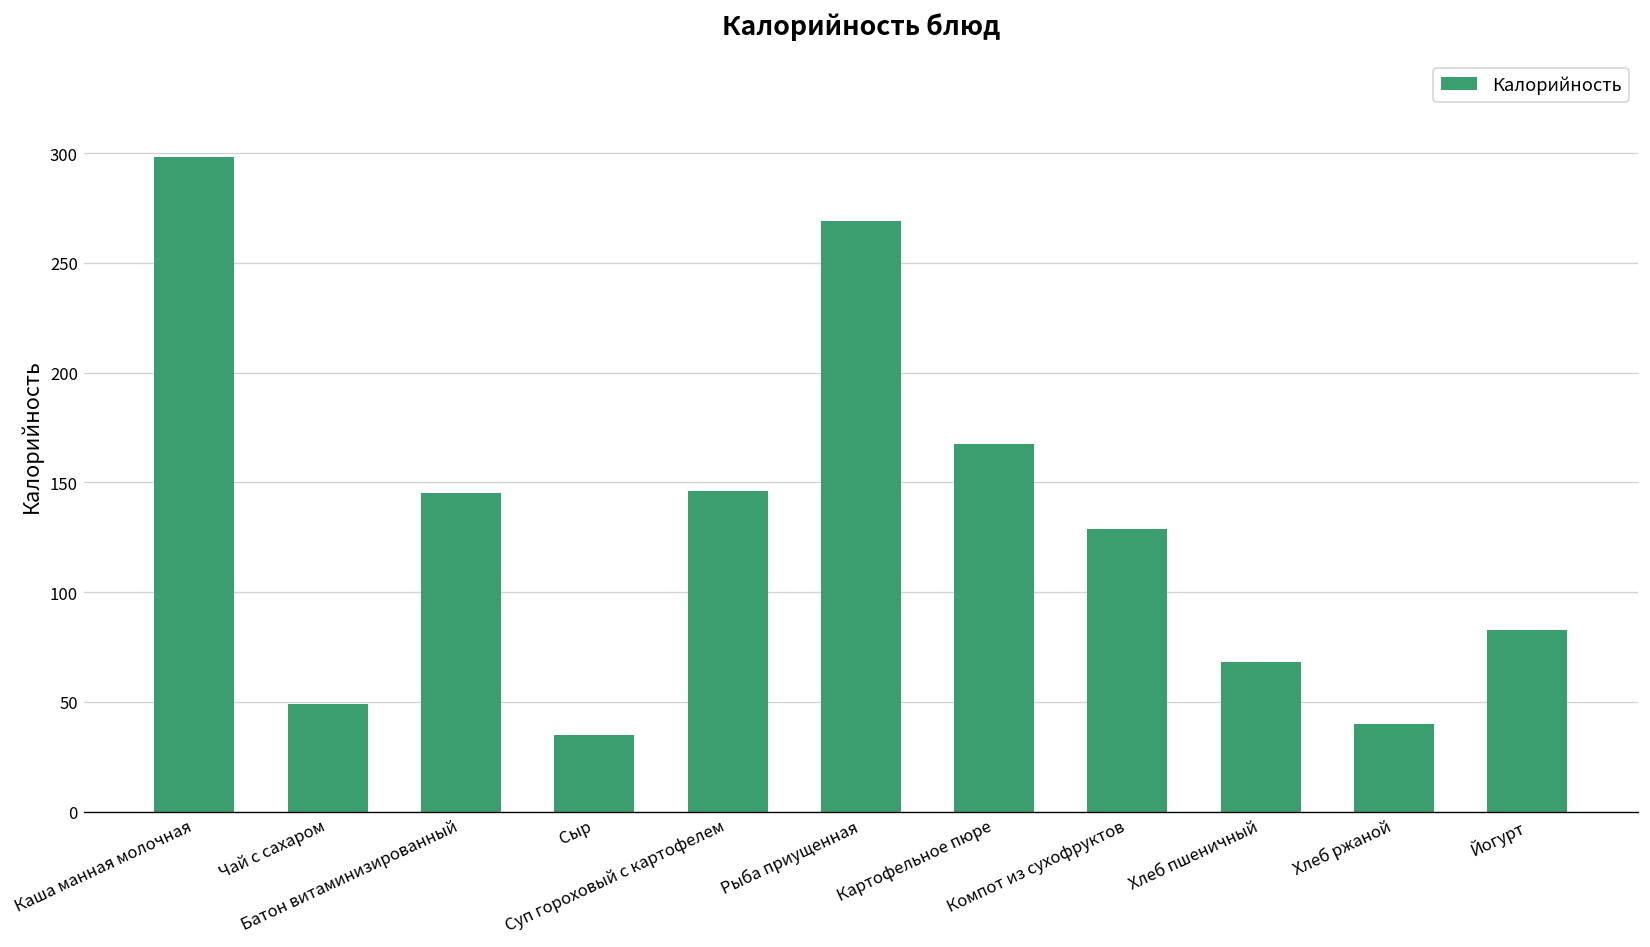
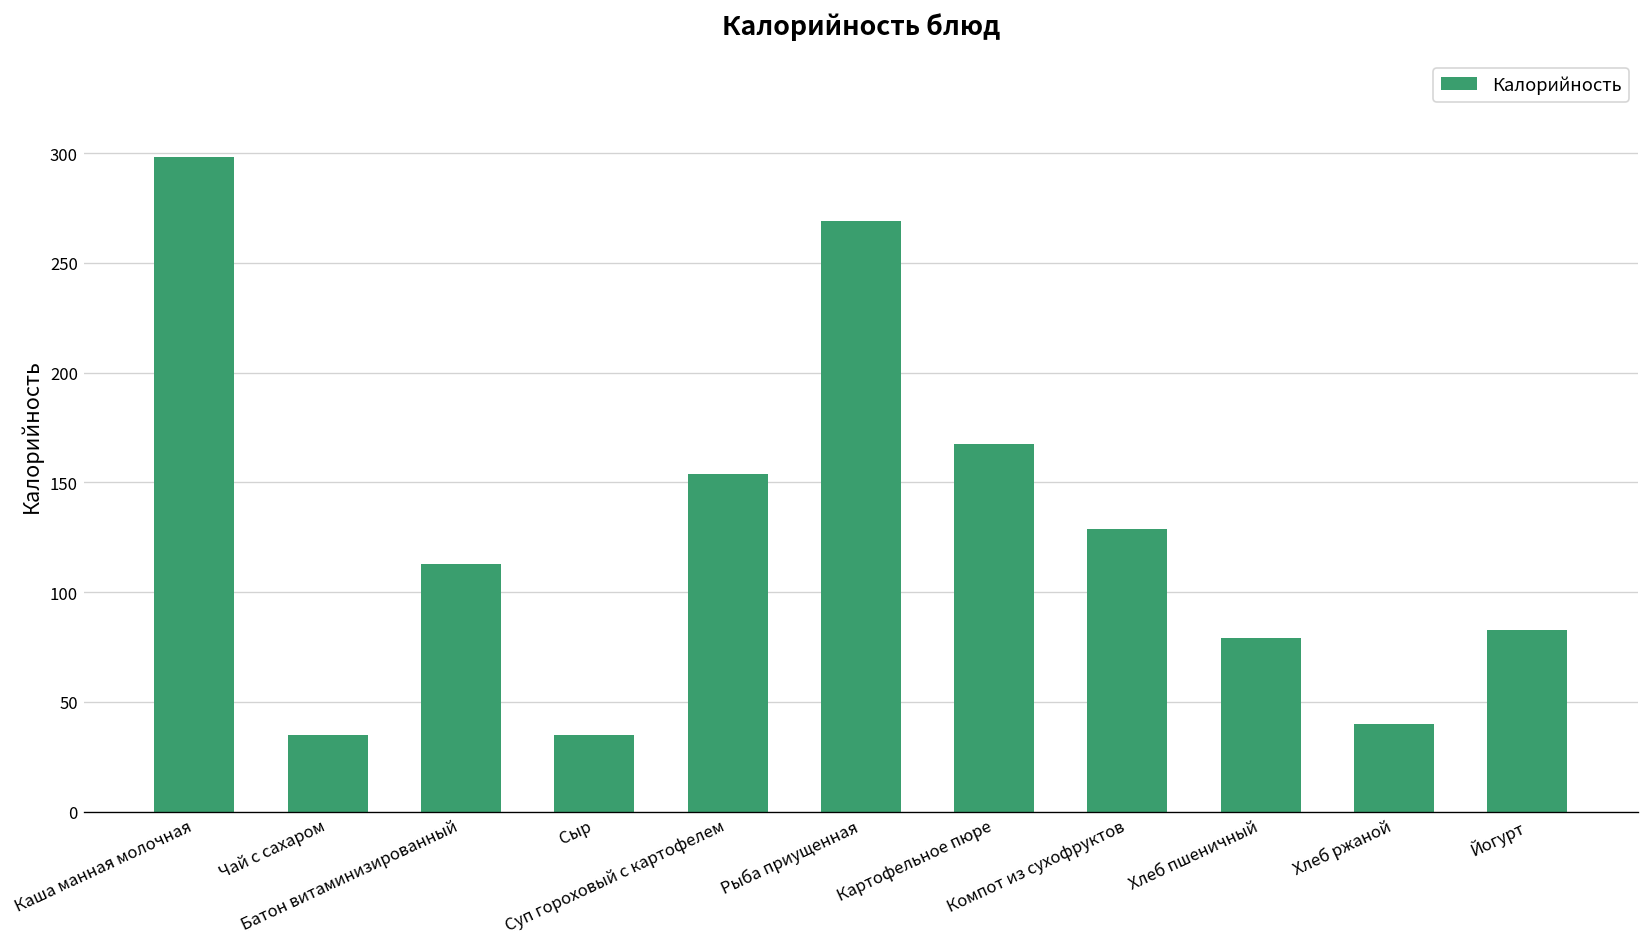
  {
    "Каша манная молочная": 298,
-   "Чай с сахаром": 49,
-   "Батон витаминизированный": 145,
+   "Чай с сахаром": 35,
+   "Батон витаминизированный": 113,
    "Сыр": 35,
-   "Суп гороховый с картофелем": 146,
+   "Суп гороховый с картофелем": 154,
    "Рыба приущенная": 269,
    "Картофельное пюре": 167,
    "Компот из сухофруктов": 129,
-   "Хлеб пшеничный": 68,
+   "Хлеб пшеничный": 79,
    "Хлеб ржаной": 40,
    "Йогурт": 83
  }
